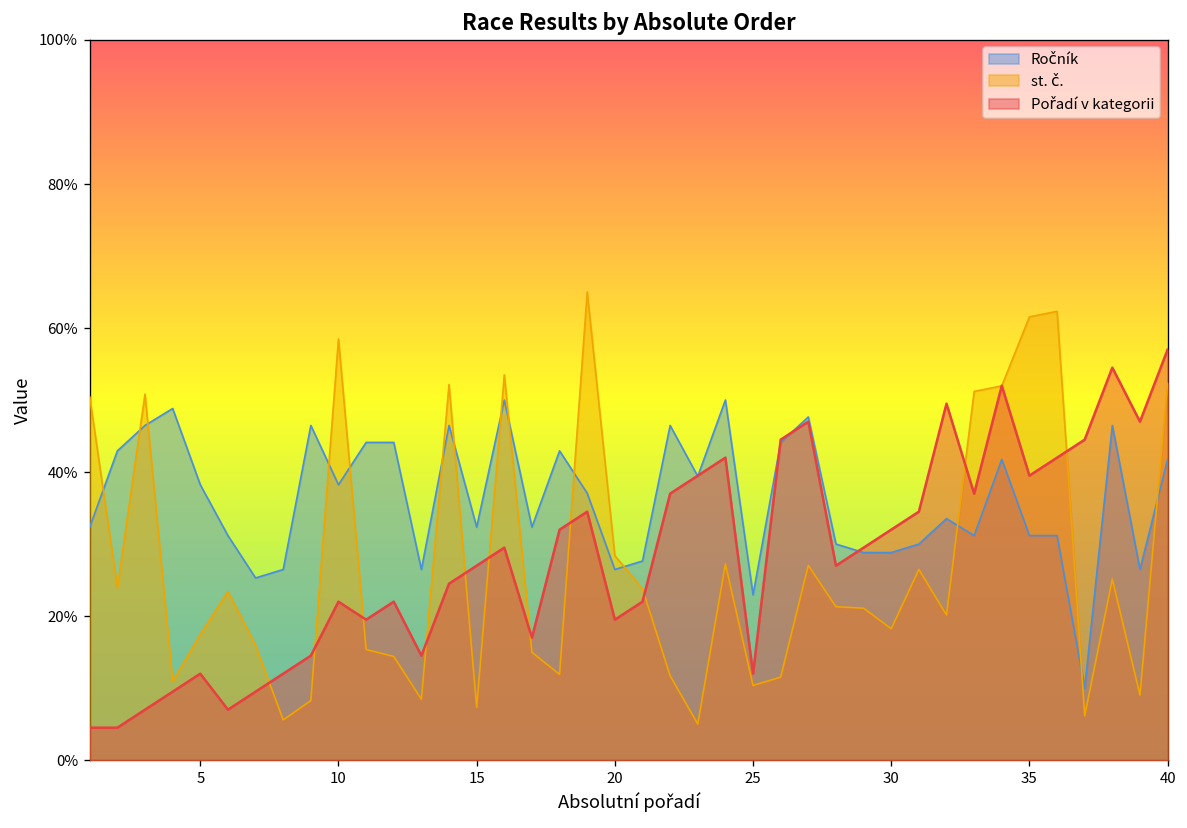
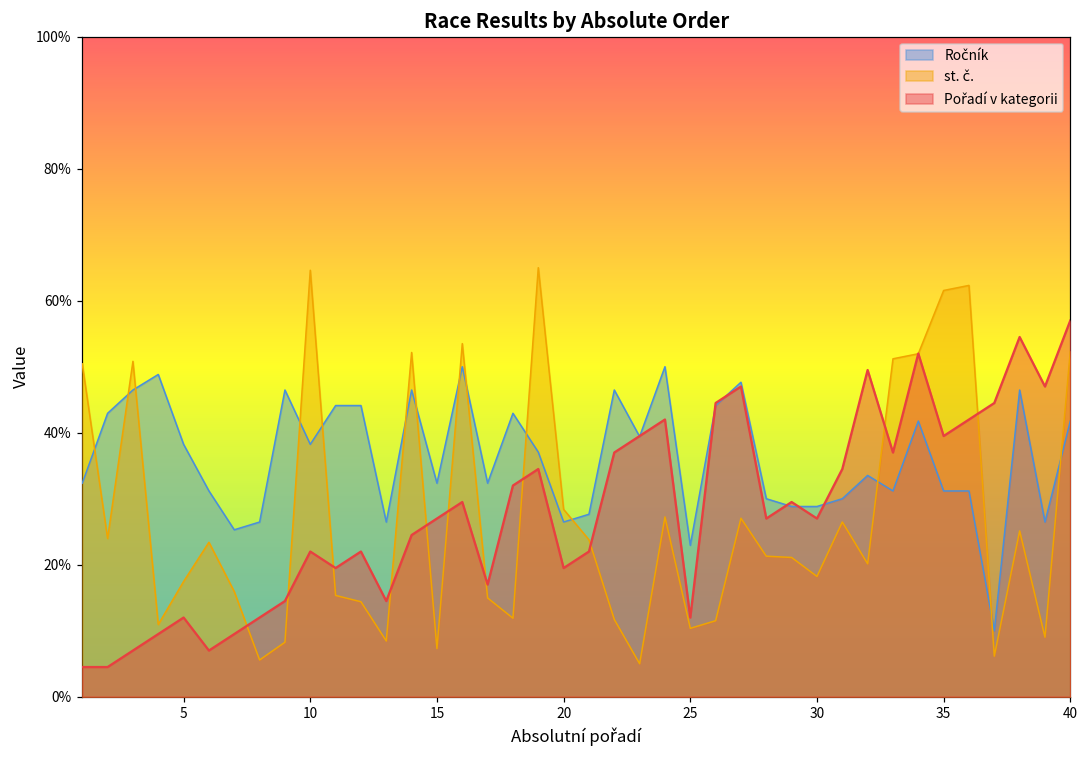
  {
    "Ročník": {
      "5": "38%",
      "10": "38%",
      "15": "32%",
      "20": "26%",
      "25": "23%",
      "30": "29%",
      "35": "31%",
      "40": "42%"
    },
    "st. č.": {
      "5": "17%",
-     "10": "58%",
+     "10": "65%",
      "15": "7%",
      "20": "28%",
      "25": "10%",
      "30": "18%",
      "35": "62%",
      "40": "52%"
    },
    "Pořadí v kategorii": {
      "5": "12%",
      "10": "22%",
      "15": "27%",
      "20": "20%",
      "25": "12%",
-     "30": "32%",
+     "30": "27%",
      "35": "40%",
      "40": "57%"
    }
  }
